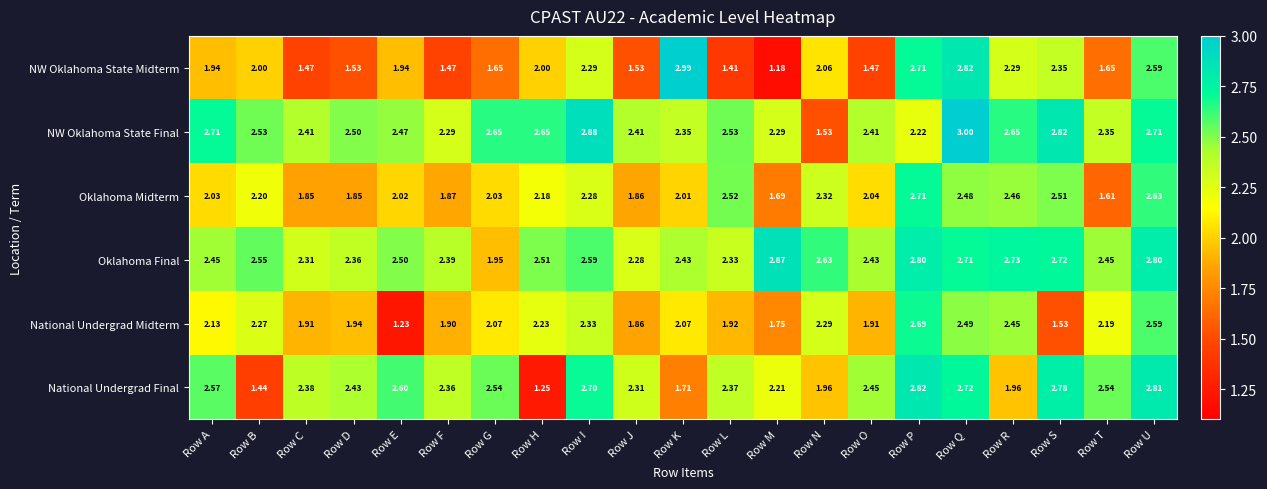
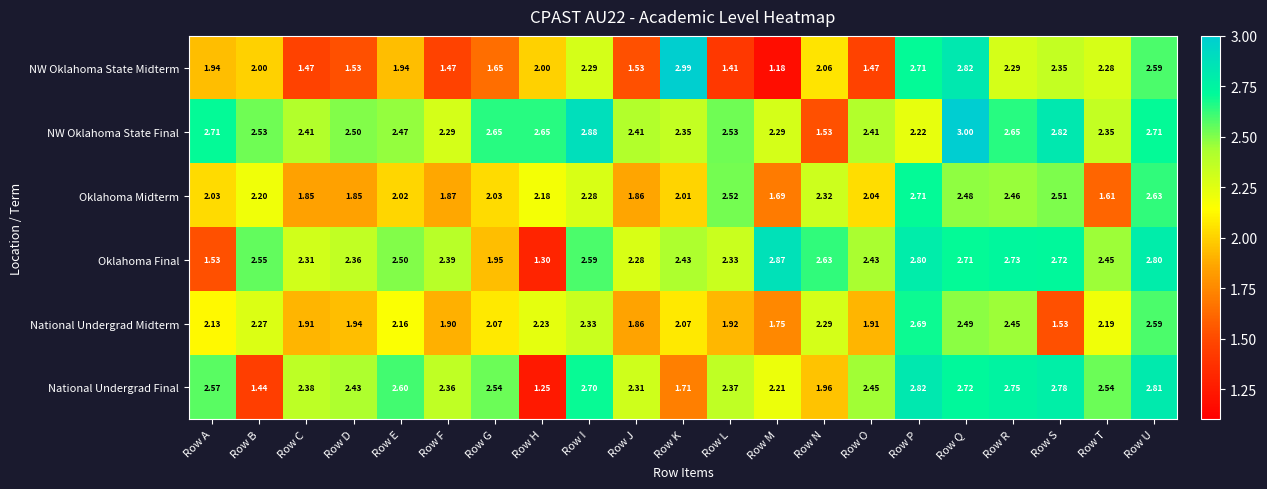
  {
    "NW Oklahoma State Midterm": {
      "Row A": 1.94,
      "Row B": 2.00,
      "Row C": 1.47,
      "Row D": 1.53,
      "Row E": 1.94,
      "Row F": 1.47,
      "Row G": 1.65,
      "Row H": 2.00,
      "Row I": 2.29,
      "Row J": 1.53,
      "Row K": 2.99,
      "Row L": 1.41,
      "Row M": 1.18,
      "Row N": 2.06,
      "Row O": 1.47,
      "Row P": 2.71,
      "Row Q": 2.82,
      "Row R": 2.29,
      "Row S": 2.35,
-     "Row T": 1.65,
+     "Row T": 2.28,
      "Row U": 2.59
    },
    "NW Oklahoma State Final": {
      "Row A": 2.71,
      "Row B": 2.53,
      "Row C": 2.41,
      "Row D": 2.50,
      "Row E": 2.47,
      "Row F": 2.29,
      "Row G": 2.65,
      "Row H": 2.65,
      "Row I": 2.88,
      "Row J": 2.41,
      "Row K": 2.35,
      "Row L": 2.53,
      "Row M": 2.29,
      "Row N": 1.53,
      "Row O": 2.41,
      "Row P": 2.22,
      "Row Q": 3.00,
      "Row R": 2.65,
      "Row S": 2.82,
      "Row T": 2.35,
      "Row U": 2.71
    },
    "Oklahoma Midterm": {
      "Row A": 2.03,
      "Row B": 2.20,
      "Row C": 1.85,
      "Row D": 1.85,
      "Row E": 2.02,
      "Row F": 1.87,
      "Row G": 2.03,
      "Row H": 2.18,
      "Row I": 2.28,
      "Row J": 1.86,
      "Row K": 2.01,
      "Row L": 2.52,
      "Row M": 1.69,
      "Row N": 2.32,
      "Row O": 2.04,
      "Row P": 2.71,
      "Row Q": 2.48,
      "Row R": 2.46,
      "Row S": 2.51,
      "Row T": 1.61,
      "Row U": 2.63
    },
    "Oklahoma Final": {
-     "Row A": 2.45,
+     "Row A": 1.53,
      "Row B": 2.55,
      "Row C": 2.31,
      "Row D": 2.36,
      "Row E": 2.50,
      "Row F": 2.39,
      "Row G": 1.95,
-     "Row H": 2.51,
+     "Row H": 1.30,
      "Row I": 2.59,
      "Row J": 2.28,
      "Row K": 2.43,
      "Row L": 2.33,
      "Row M": 2.87,
      "Row N": 2.63,
      "Row O": 2.43,
      "Row P": 2.80,
      "Row Q": 2.71,
      "Row R": 2.73,
      "Row S": 2.72,
      "Row T": 2.45,
      "Row U": 2.80
    },
    "National Undergrad Midterm": {
      "Row A": 2.13,
      "Row B": 2.27,
      "Row C": 1.91,
      "Row D": 1.94,
-     "Row E": 1.23,
+     "Row E": 2.16,
      "Row F": 1.90,
      "Row G": 2.07,
      "Row H": 2.23,
      "Row I": 2.33,
      "Row J": 1.86,
      "Row K": 2.07,
      "Row L": 1.92,
      "Row M": 1.75,
      "Row N": 2.29,
      "Row O": 1.91,
      "Row P": 2.69,
      "Row Q": 2.49,
      "Row R": 2.45,
      "Row S": 1.53,
      "Row T": 2.19,
      "Row U": 2.59
    },
    "National Undergrad Final": {
      "Row A": 2.57,
      "Row B": 1.44,
      "Row C": 2.38,
      "Row D": 2.43,
      "Row E": 2.60,
      "Row F": 2.36,
      "Row G": 2.54,
      "Row H": 1.25,
      "Row I": 2.70,
      "Row J": 2.31,
      "Row K": 1.71,
      "Row L": 2.37,
      "Row M": 2.21,
      "Row N": 1.96,
      "Row O": 2.45,
      "Row P": 2.82,
      "Row Q": 2.72,
-     "Row R": 1.96,
+     "Row R": 2.75,
      "Row S": 2.78,
      "Row T": 2.54,
      "Row U": 2.81
    }
  }
